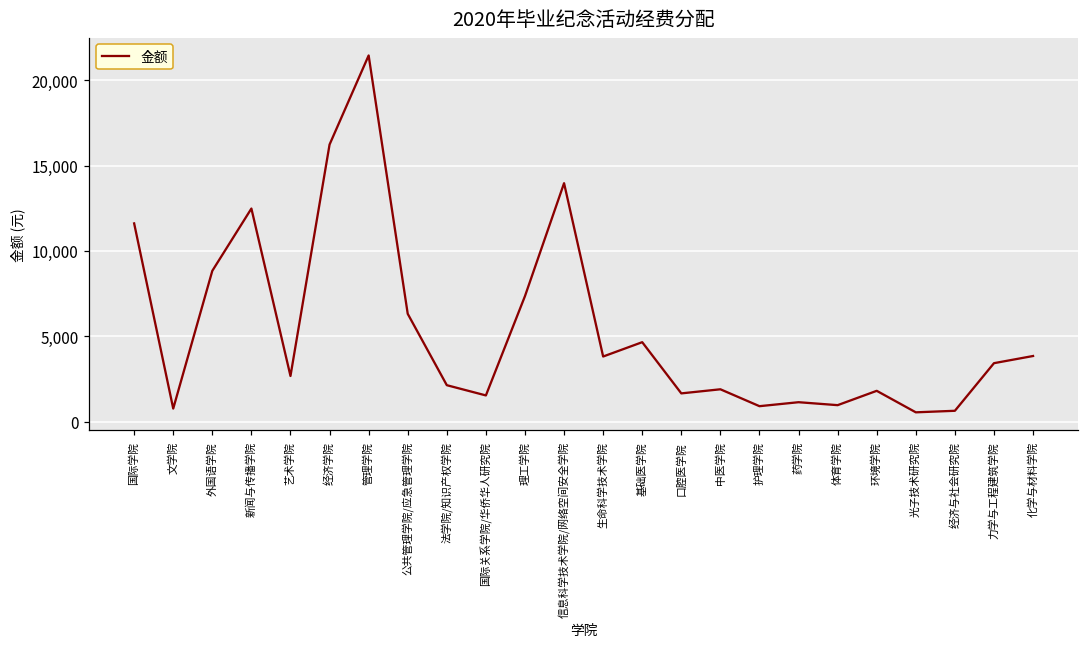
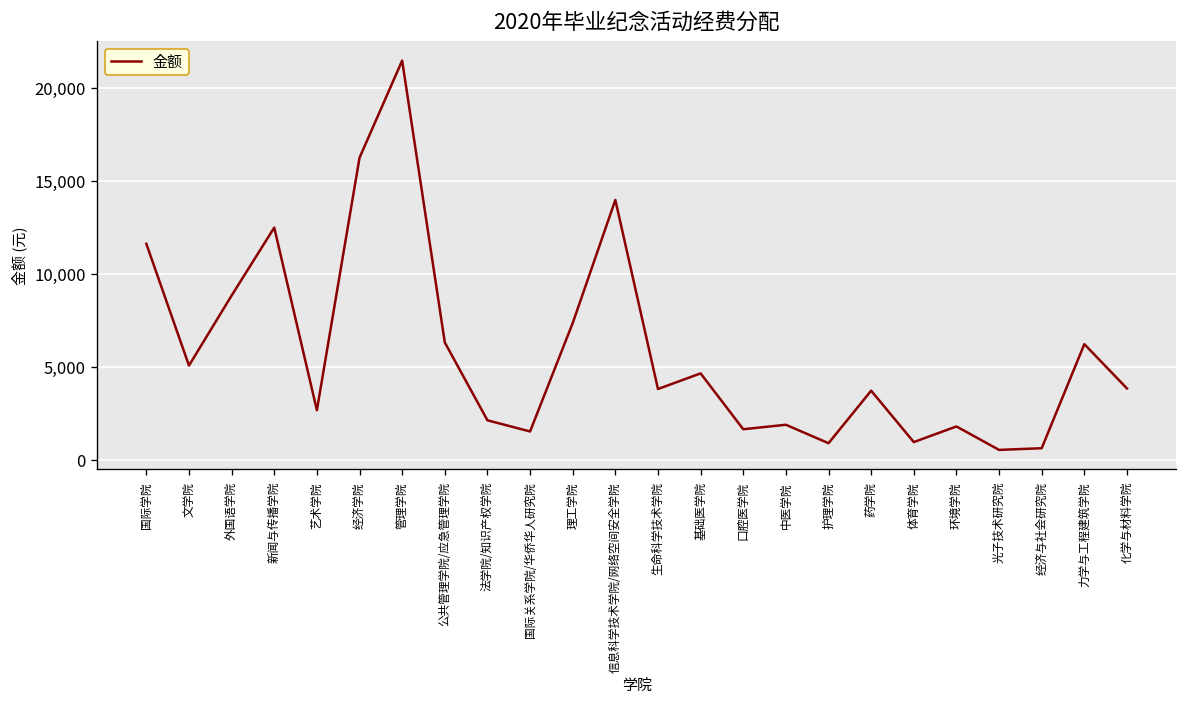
  {
    "国际学院": "11,600",
-   "文学院": "800",
+   "文学院": "5,100",
    "外国语学院": "8,800",
    "新闻与传播学院": "12,500",
    "艺术学院": "2,700",
    "经济学院": "16,200",
    "管理学院": "21,500",
    "公共管理学院/应急管理学院": "6,300",
    "法学院/知识产权学院": "2,100",
    "国际关系学院/华侨华人研究院": "1,500",
    "理工学院": "7,400",
    "信息科学技术学院/网络空间安全学院": "14,000",
    "生命科学技术学院": "3,800",
    "基础医学院": "4,700",
    "口腔医学院": "1,700",
    "中医学院": "1,900",
    "护理学院": "900",
-   "药学院": "1,100",
+   "药学院": "3,700",
    "体育学院": "1,000",
    "环境学院": "1,800",
    "光子技术研究院": "500",
    "经济与社会研究院": "600",
-   "力学与工程建筑学院": "3,400",
+   "力学与工程建筑学院": "6,200",
    "化学与材料学院": "3,800"
  }
